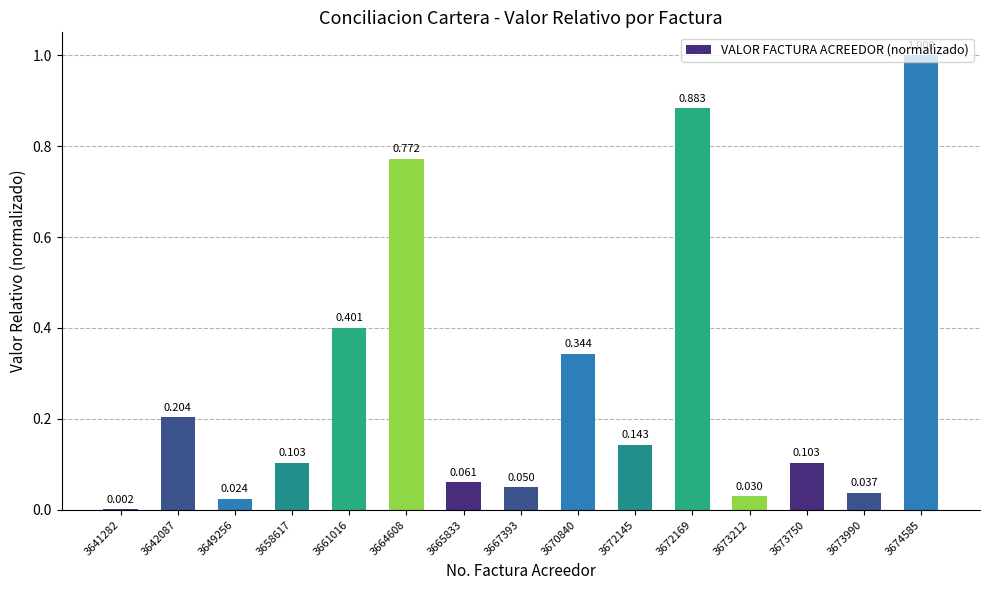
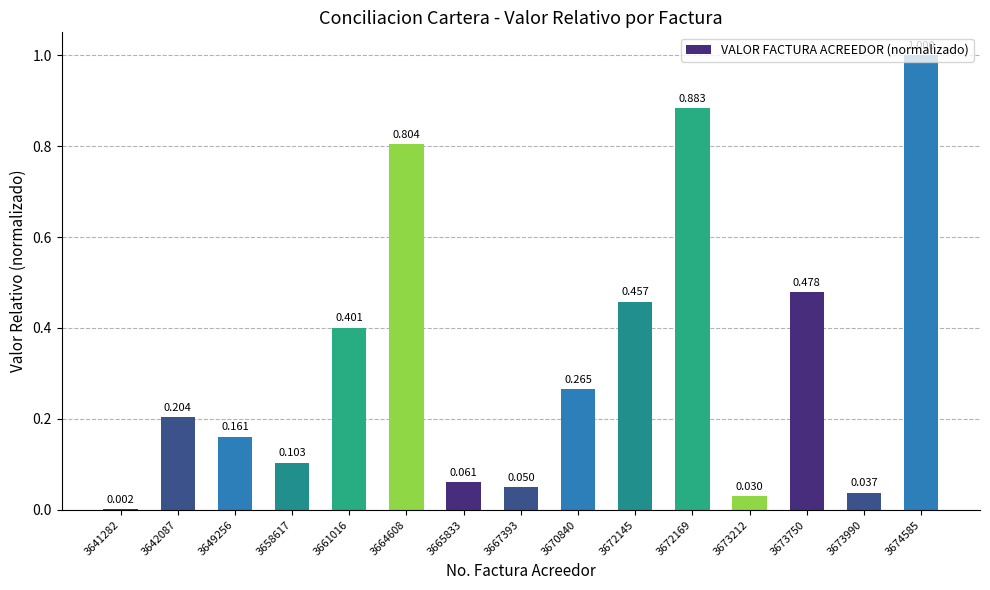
  {
    "3641282": 0.002,
    "3642087": 0.204,
-   "3649256": 0.024,
+   "3649256": 0.161,
    "3658617": 0.103,
    "3661016": 0.401,
-   "3664608": 0.772,
+   "3664608": 0.804,
    "3665833": 0.061,
    "3667393": 0.050,
-   "3670840": 0.344,
-   "3672145": 0.143,
+   "3670840": 0.265,
+   "3672145": 0.457,
    "3672169": 0.883,
    "3673212": 0.030,
-   "3673750": 0.103,
+   "3673750": 0.478,
    "3673990": 0.037
  }
